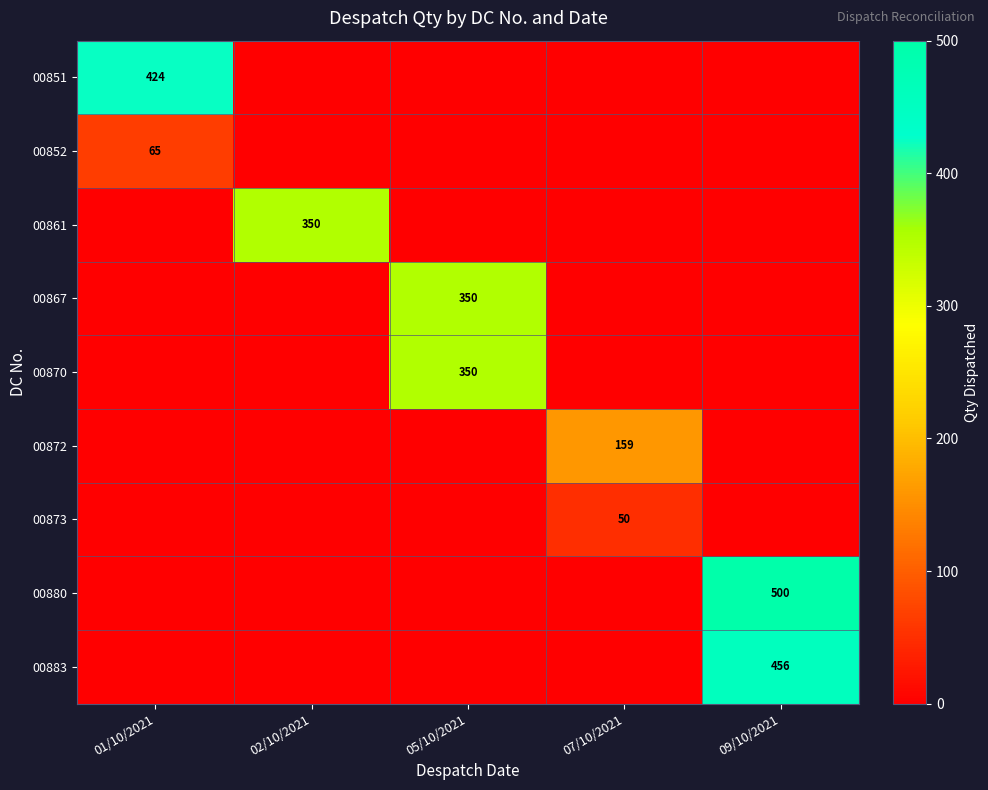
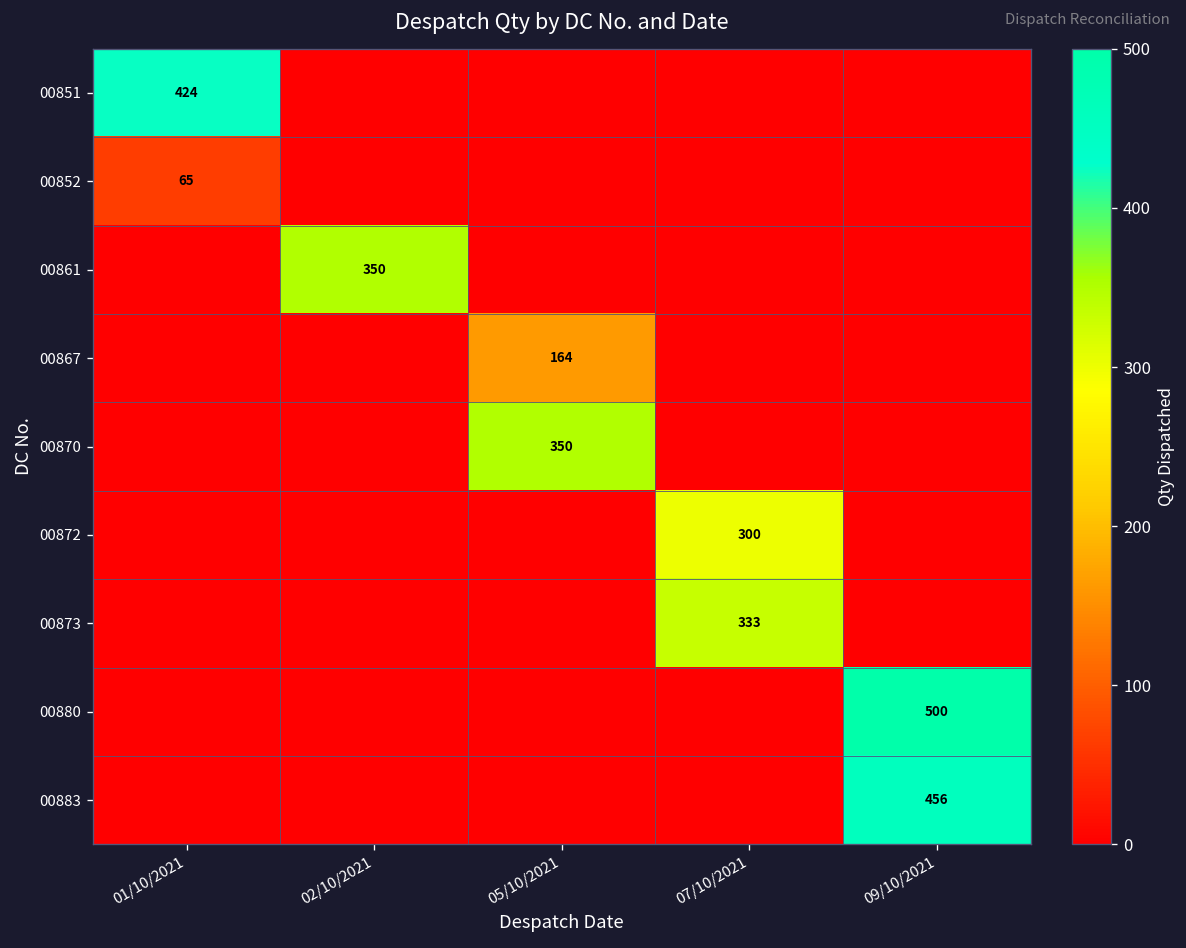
  {
    "00851": {
      "01/10/2021": 424
    },
    "00852": {
      "01/10/2021": 65
    },
    "00861": {
      "02/10/2021": 350
    },
    "00867": {
-     "05/10/2021": 350
+     "05/10/2021": 164
    },
    "00870": {
      "05/10/2021": 350
    },
    "00872": {
-     "07/10/2021": 159
+     "07/10/2021": 300
    },
    "00873": {
-     "07/10/2021": 50
+     "07/10/2021": 333
    },
    "00880": {
      "09/10/2021": 500
    },
    "00883": {
      "09/10/2021": 456
    }
  }
